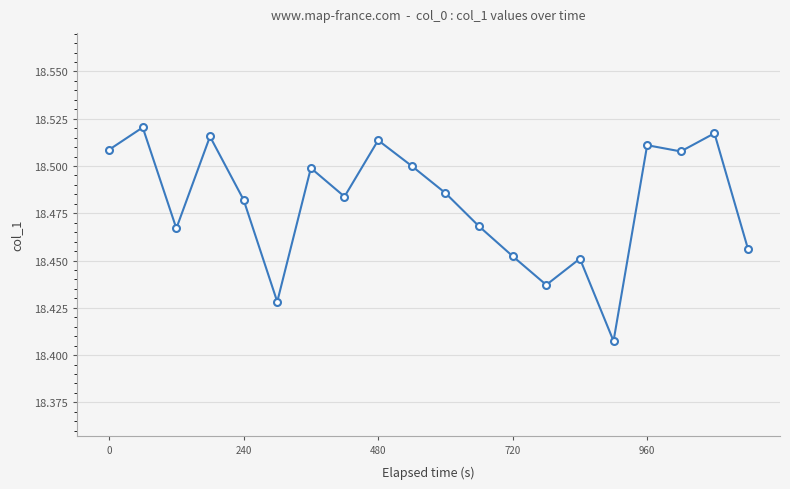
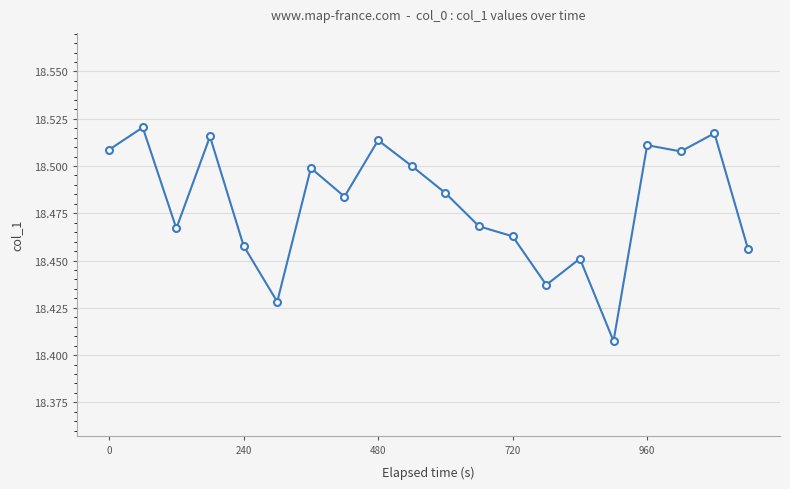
  {
    "0": 18.509,
-   "240": 18.482,
+   "240": 18.458,
    "480": 18.514,
-   "720": 18.452,
+   "720": 18.463,
    "960": 18.511
  }
